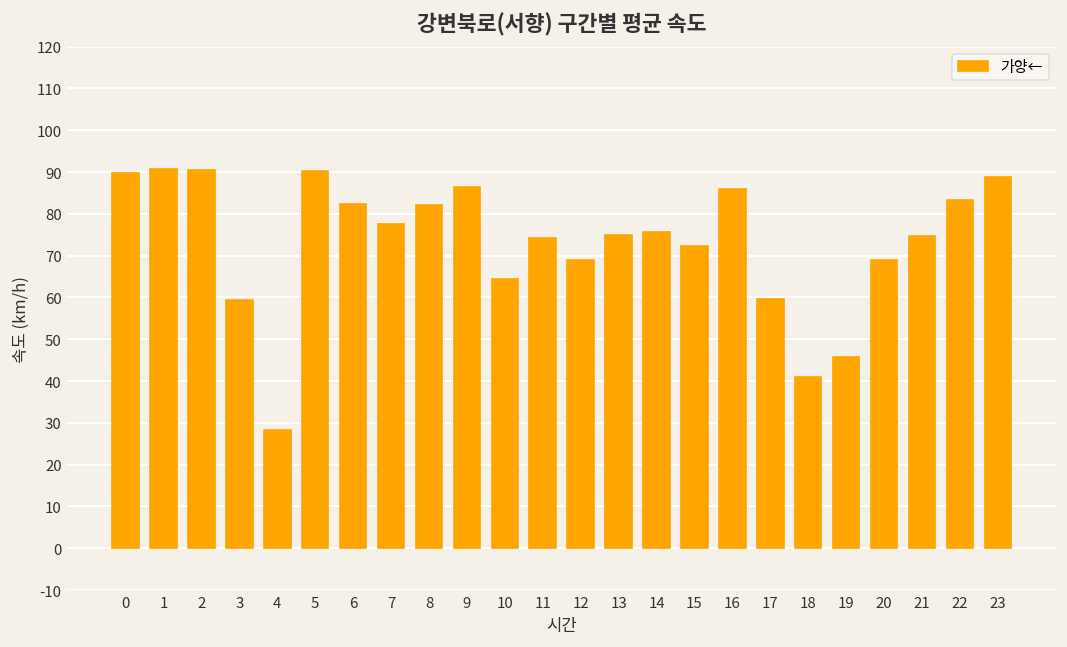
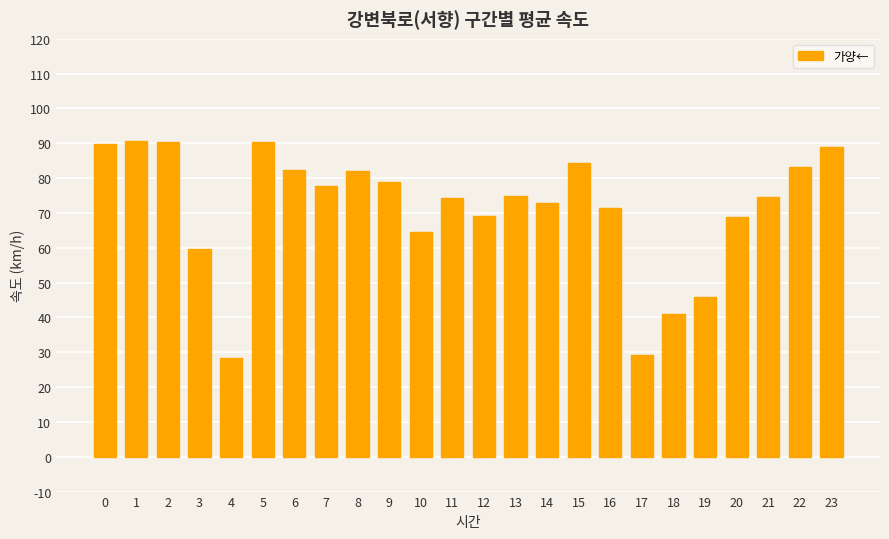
  {
    "0": 90,
    "1": 91,
    "2": 90,
    "3": 60,
    "4": 28,
    "5": 90,
    "6": 82,
    "7": 78,
    "8": 82,
-   "9": 86,
+   "9": 79,
    "10": 64,
    "11": 74,
    "12": 69,
    "13": 75,
-   "14": 76,
-   "15": 72,
-   "16": 86,
-   "17": 60,
+   "14": 73,
+   "15": 84,
+   "16": 72,
+   "17": 29,
    "18": 41,
    "19": 46,
    "20": 69,
    "21": 75,
    "22": 83,
    "23": 89
  }
